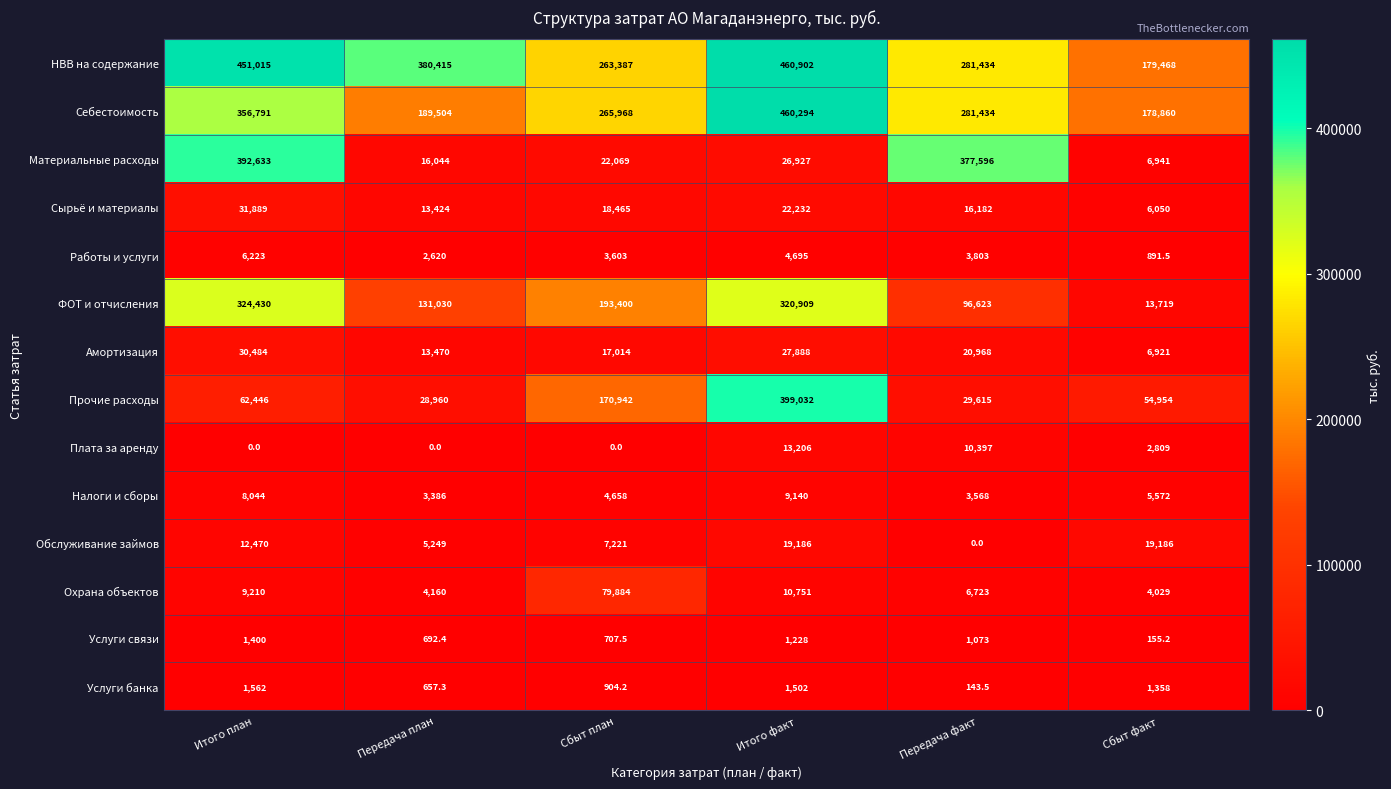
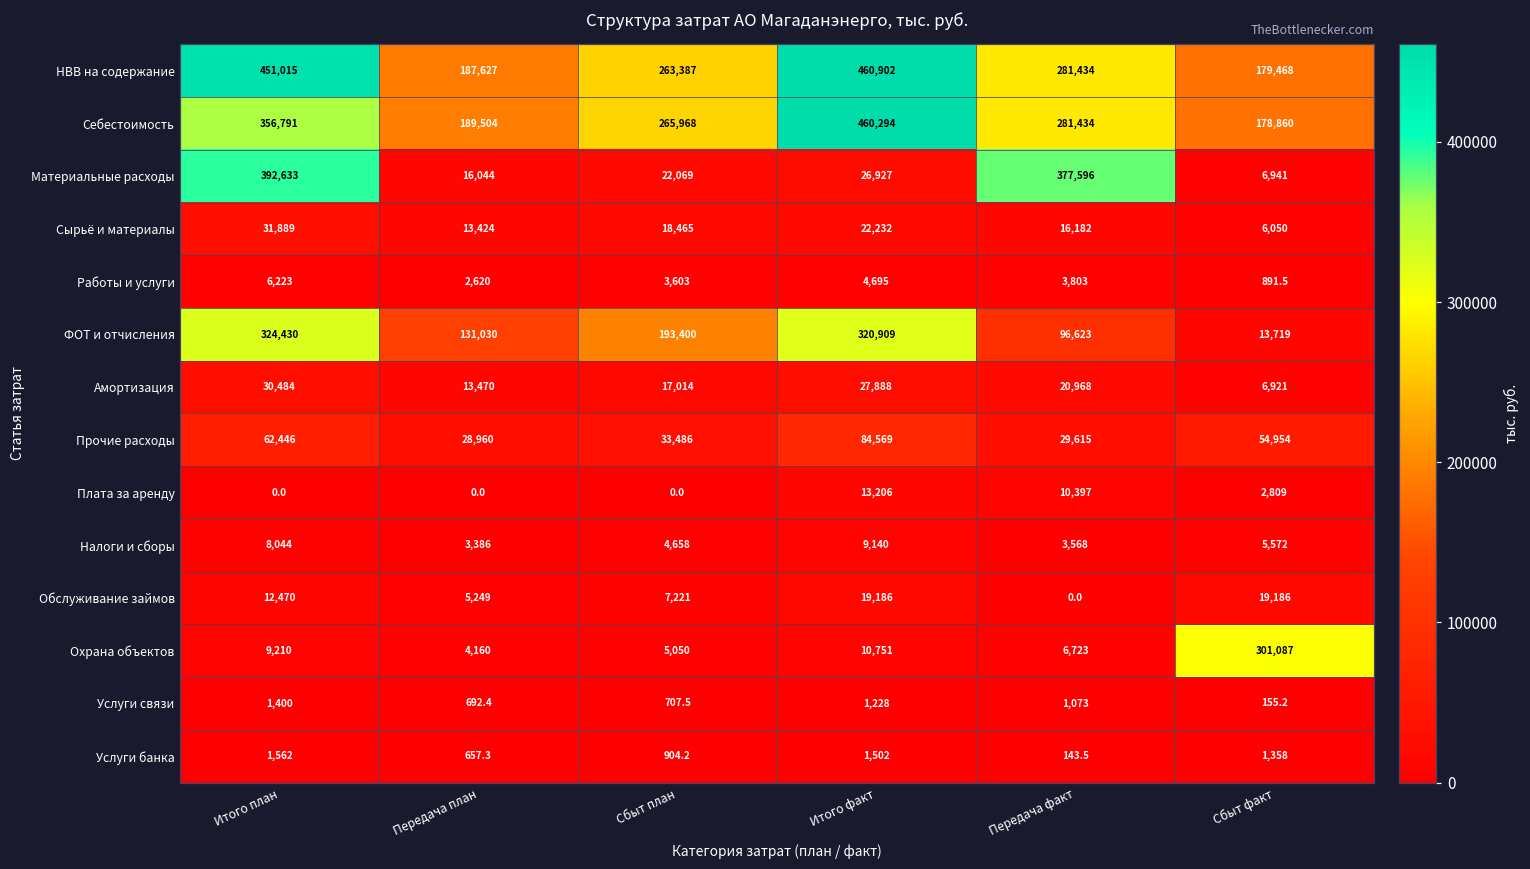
  {
    "НВВ на содержание": {
      "Итого план": "451,015",
-     "Передача план": "380,415",
+     "Передача план": "187,627",
      "Сбыт план": "263,387",
      "Итого факт": "460,902",
      "Передача факт": "281,434",
      "Сбыт факт": "179,468"
    },
    "Себестоимость": {
      "Итого план": "356,791",
      "Передача план": "189,504",
      "Сбыт план": "265,968",
      "Итого факт": "460,294",
      "Передача факт": "281,434",
      "Сбыт факт": "178,860"
    },
    "Материальные расходы": {
      "Итого план": "392,633",
      "Передача план": "16,044",
      "Сбыт план": "22,069",
      "Итого факт": "26,927",
      "Передача факт": "377,596",
      "Сбыт факт": "6,941"
    },
    "Сырьё и материалы": {
      "Итого план": "31,889",
      "Передача план": "13,424",
      "Сбыт план": "18,465",
      "Итого факт": "22,232",
      "Передача факт": "16,182",
      "Сбыт факт": "6,050"
    },
    "Работы и услуги": {
      "Итого план": "6,223",
      "Передача план": "2,620",
      "Сбыт план": "3,603",
      "Итого факт": "4,695",
      "Передача факт": "3,803",
      "Сбыт факт": "891.5"
    },
    "ФОТ и отчисления": {
      "Итого план": "324,430",
      "Передача план": "131,030",
      "Сбыт план": "193,400",
      "Итого факт": "320,909",
      "Передача факт": "96,623",
      "Сбыт факт": "13,719"
    },
    "Амортизация": {
      "Итого план": "30,484",
      "Передача план": "13,470",
      "Сбыт план": "17,014",
      "Итого факт": "27,888",
      "Передача факт": "20,968",
      "Сбыт факт": "6,921"
    },
    "Прочие расходы": {
      "Итого план": "62,446",
      "Передача план": "28,960",
-     "Сбыт план": "170,942",
-     "Итого факт": "399,032",
+     "Сбыт план": "33,486",
+     "Итого факт": "84,569",
      "Передача факт": "29,615",
      "Сбыт факт": "54,954"
    },
    "Плата за аренду": {
      "Итого план": "0.0",
      "Передача план": "0.0",
      "Сбыт план": "0.0",
      "Итого факт": "13,206",
      "Передача факт": "10,397",
      "Сбыт факт": "2,809"
    },
    "Налоги и сборы": {
      "Итого план": "8,044",
      "Передача план": "3,386",
      "Сбыт план": "4,658",
      "Итого факт": "9,140",
      "Передача факт": "3,568",
      "Сбыт факт": "5,572"
    },
    "Обслуживание займов": {
      "Итого план": "12,470",
      "Передача план": "5,249",
      "Сбыт план": "7,221",
      "Итого факт": "19,186",
      "Передача факт": "0.0",
      "Сбыт факт": "19,186"
    },
    "Охрана объектов": {
      "Итого план": "9,210",
      "Передача план": "4,160",
-     "Сбыт план": "79,884",
+     "Сбыт план": "5,050",
      "Итого факт": "10,751",
      "Передача факт": "6,723",
-     "Сбыт факт": "4,029"
+     "Сбыт факт": "301,087"
    },
    "Услуги связи": {
      "Итого план": "1,400",
      "Передача план": "692.4",
      "Сбыт план": "707.5",
      "Итого факт": "1,228",
      "Передача факт": "1,073",
      "Сбыт факт": "155.2"
    },
    "Услуги банка": {
      "Итого план": "1,562",
      "Передача план": "657.3",
      "Сбыт план": "904.2",
      "Итого факт": "1,502",
      "Передача факт": "143.5",
      "Сбыт факт": "1,358"
    }
  }
